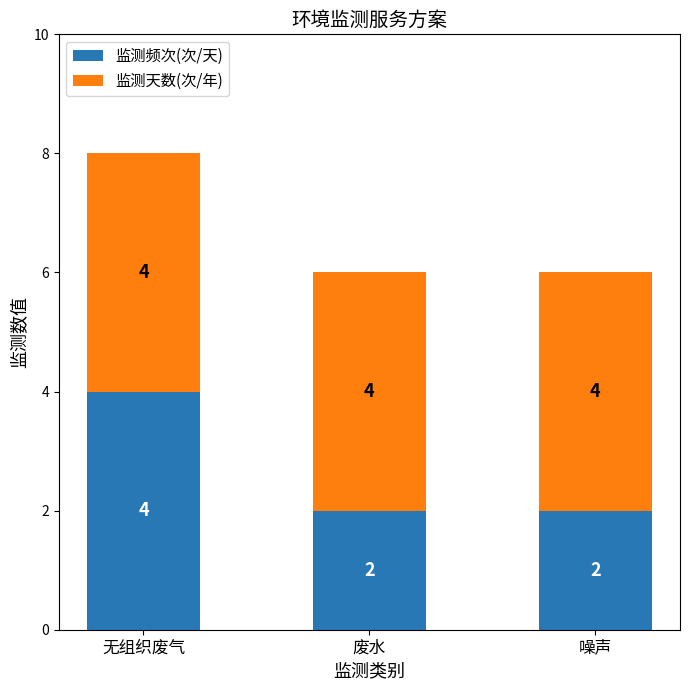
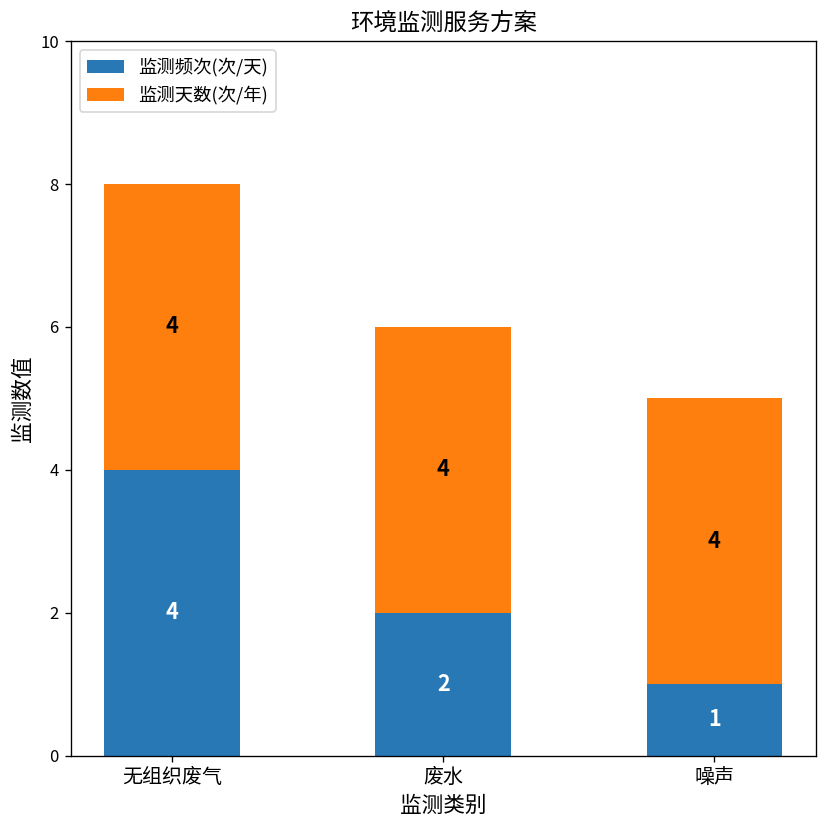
  {
    "监测频次(次/天)": {
      "无组织废气": 4,
      "废水": 2,
-     "噪声": 2
+     "噪声": 1
    },
    "监测天数(次/年)": {
      "无组织废气": 4,
      "废水": 4,
      "噪声": 4
    }
  }
